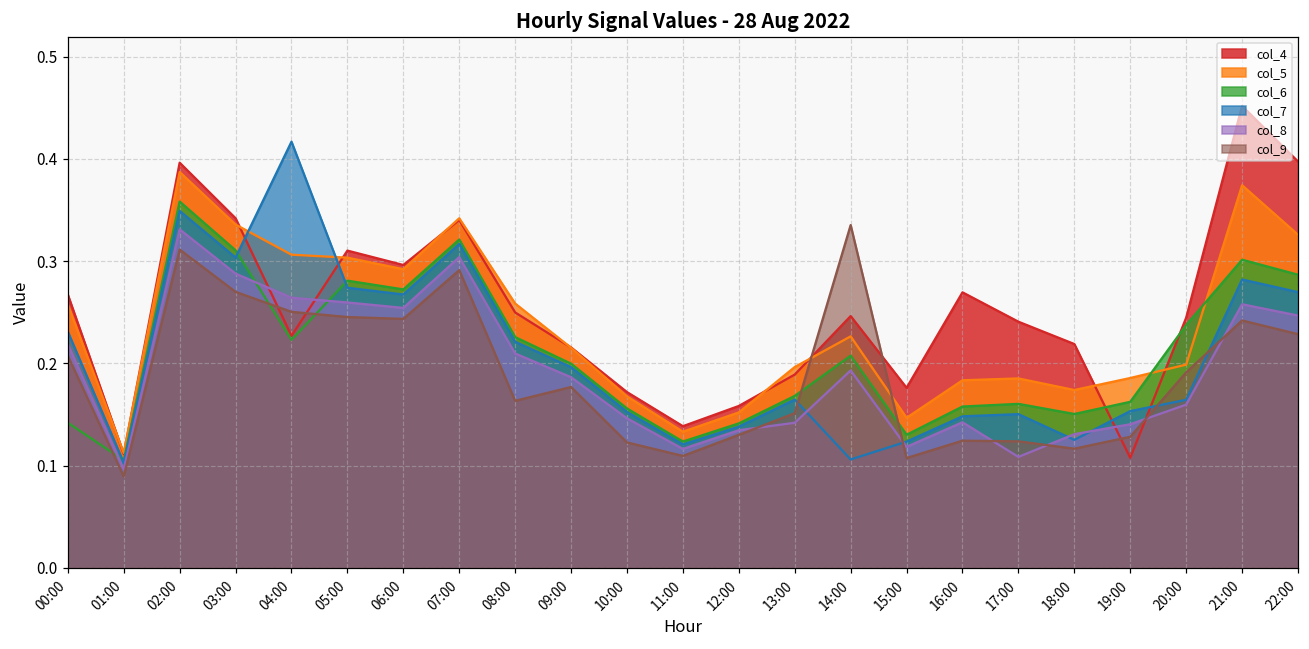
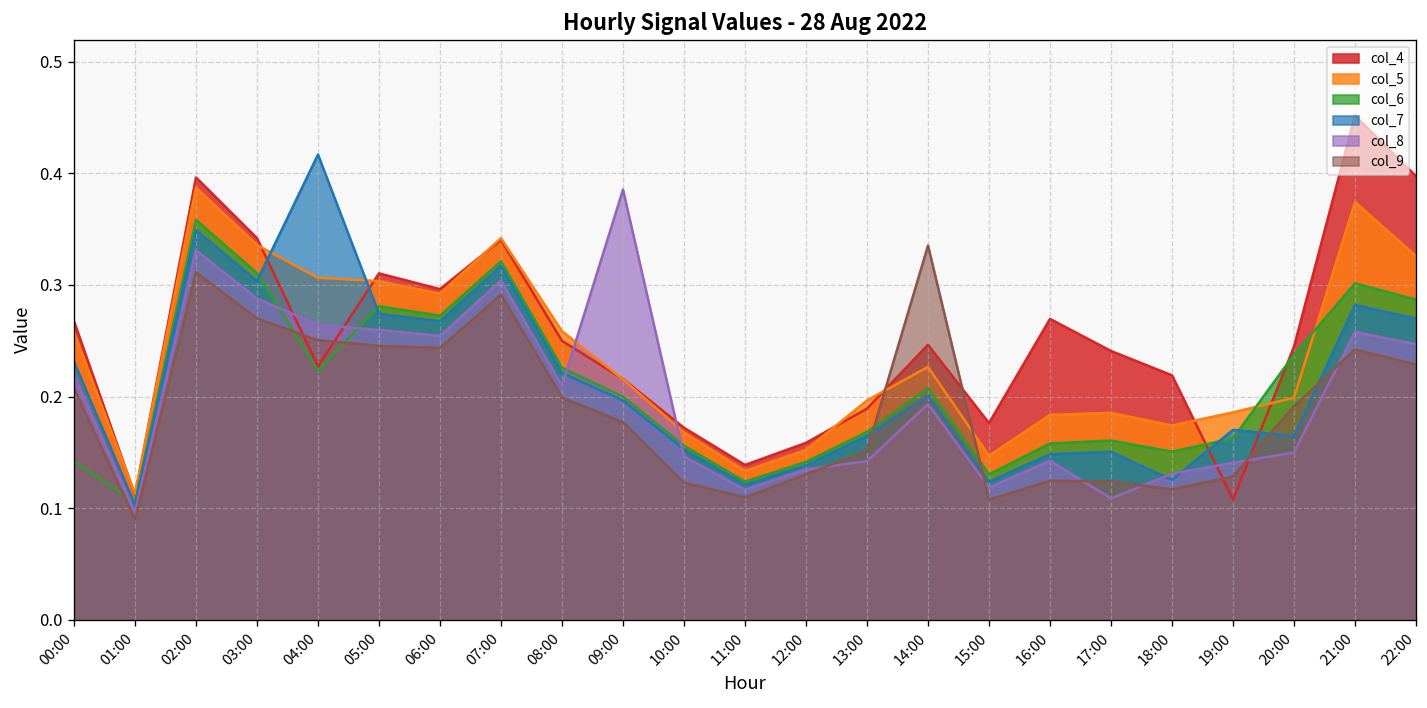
  {
    "col_4": {
      "00:00": 0.27,
      "02:00": 0.40,
      "03:00": 0.34,
      "04:00": 0.23,
      "05:00": 0.31,
      "06:00": 0.30,
      "08:00": 0.25,
      "10:00": 0.17,
      "11:00": 0.14,
      "12:00": 0.16,
      "13:00": 0.19,
      "14:00": 0.25,
      "15:00": 0.18,
      "16:00": 0.27,
      "17:00": 0.24,
      "18:00": 0.22,
      "19:00": 0.11,
      "20:00": 0.24,
      "22:00": 0.40
    },
    "col_5": {
      "00:00": 0.26,
      "02:00": 0.39,
      "03:00": 0.34,
      "04:00": 0.31,
      "05:00": 0.30,
      "06:00": 0.29,
      "08:00": 0.26,
      "10:00": 0.17,
      "11:00": 0.13,
      "12:00": 0.15,
      "13:00": 0.20,
      "14:00": 0.23,
      "15:00": 0.15,
      "16:00": 0.18,
      "17:00": 0.19,
      "18:00": 0.17,
      "19:00": 0.19,
      "20:00": 0.20,
      "21:00": 0.37,
      "22:00": 0.33
    },
    "col_6": {
      "00:00": 0.14,
      "02:00": 0.36,
      "03:00": 0.31,
      "04:00": 0.22,
      "05:00": 0.28,
      "06:00": 0.27,
      "07:00": 0.32,
      "08:00": 0.23,
      "09:00": 0.20,
      "10:00": 0.16,
      "11:00": 0.12,
      "12:00": 0.14,
      "13:00": 0.17,
      "14:00": 0.21,
      "15:00": 0.13,
      "16:00": 0.16,
      "17:00": 0.16,
      "18:00": 0.15,
      "19:00": 0.16,
      "20:00": 0.24,
      "21:00": 0.30,
      "22:00": 0.29
    },
    "col_7": {
      "00:00": 0.23,
      "02:00": 0.35,
      "03:00": 0.30,
      "04:00": 0.42,
      "05:00": 0.27,
      "06:00": 0.27,
      "07:00": 0.32,
      "08:00": 0.22,
      "09:00": 0.20,
      "10:00": 0.15,
      "11:00": 0.12,
      "12:00": 0.14,
      "13:00": 0.16,
-     "14:00": 0.11,
+     "14:00": 0.20,
      "15:00": 0.12,
      "16:00": 0.15,
      "17:00": 0.15,
      "18:00": 0.13,
-     "19:00": 0.15,
+     "19:00": 0.17,
      "20:00": 0.16,
      "21:00": 0.28,
      "22:00": 0.27
    },
    "col_8": {
      "00:00": 0.22,
      "01:00": 0.10,
      "02:00": 0.33,
      "03:00": 0.29,
      "04:00": 0.26,
      "05:00": 0.26,
      "06:00": 0.25,
      "07:00": 0.30,
      "08:00": 0.21,
-     "09:00": 0.19,
+     "09:00": 0.39,
      "10:00": 0.15,
      "11:00": 0.12,
      "12:00": 0.13,
      "13:00": 0.14,
      "14:00": 0.19,
      "15:00": 0.12,
      "16:00": 0.14,
      "17:00": 0.11,
      "18:00": 0.13,
      "19:00": 0.14,
-     "20:00": 0.16,
+     "20:00": 0.15,
      "21:00": 0.26,
      "22:00": 0.25
    },
    "col_9": {
      "00:00": 0.21,
      "01:00": 0.09,
      "02:00": 0.31,
      "03:00": 0.27,
      "04:00": 0.25,
      "05:00": 0.25,
      "06:00": 0.24,
      "07:00": 0.29,
-     "08:00": 0.16,
+     "08:00": 0.20,
      "09:00": 0.18,
      "10:00": 0.12,
      "11:00": 0.11,
      "12:00": 0.13,
      "13:00": 0.15,
      "14:00": 0.34,
      "15:00": 0.11,
      "16:00": 0.12,
      "17:00": 0.12,
      "18:00": 0.12,
      "19:00": 0.13,
      "20:00": 0.19,
      "21:00": 0.24,
      "22:00": 0.23
    }
  }
